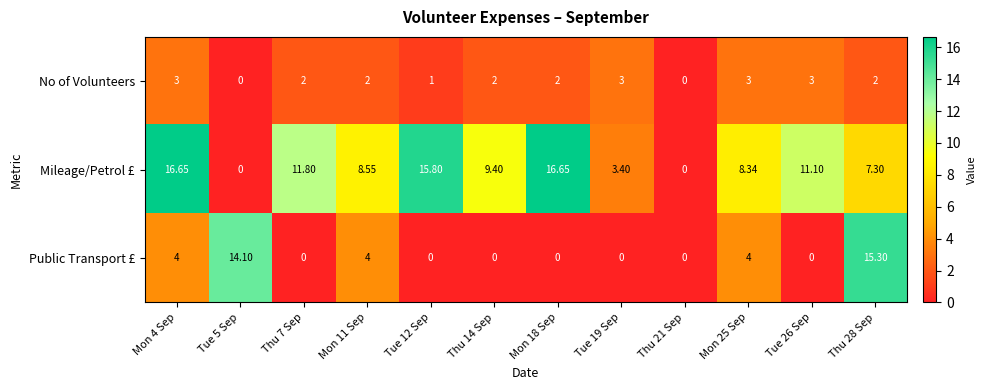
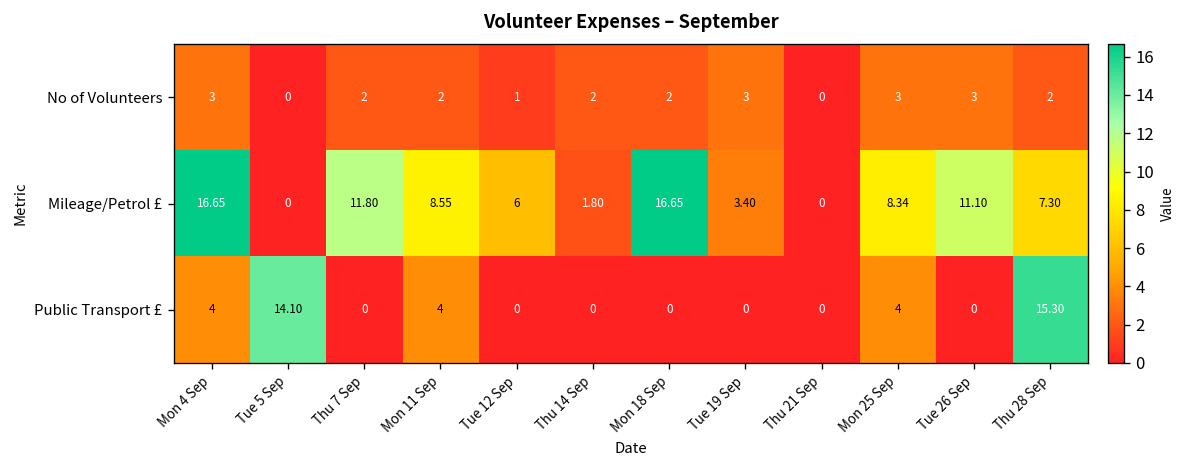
  {
    "No of Volunteers": {
      "Mon 4 Sep": 3,
      "Tue 5 Sep": 0,
      "Thu 7 Sep": 2,
      "Mon 11 Sep": 2,
      "Tue 12 Sep": 1,
      "Thu 14 Sep": 2,
      "Mon 18 Sep": 2,
      "Tue 19 Sep": 3,
      "Thu 21 Sep": 0,
      "Mon 25 Sep": 3,
      "Tue 26 Sep": 3,
      "Thu 28 Sep": 2
    },
    "Mileage/Petrol £": {
      "Mon 4 Sep": 16.65,
      "Tue 5 Sep": 0,
      "Thu 7 Sep": 11.80,
      "Mon 11 Sep": 8.55,
-     "Tue 12 Sep": 15.80,
-     "Thu 14 Sep": 9.40,
+     "Tue 12 Sep": 6,
+     "Thu 14 Sep": 1.80,
      "Mon 18 Sep": 16.65,
      "Tue 19 Sep": 3.40,
      "Thu 21 Sep": 0,
      "Mon 25 Sep": 8.34,
      "Tue 26 Sep": 11.10,
      "Thu 28 Sep": 7.30
    },
    "Public Transport £": {
      "Mon 4 Sep": 4,
      "Tue 5 Sep": 14.10,
      "Thu 7 Sep": 0,
      "Mon 11 Sep": 4,
      "Tue 12 Sep": 0,
      "Thu 14 Sep": 0,
      "Mon 18 Sep": 0,
      "Tue 19 Sep": 0,
      "Thu 21 Sep": 0,
      "Mon 25 Sep": 4,
      "Tue 26 Sep": 0,
      "Thu 28 Sep": 15.30
    }
  }
